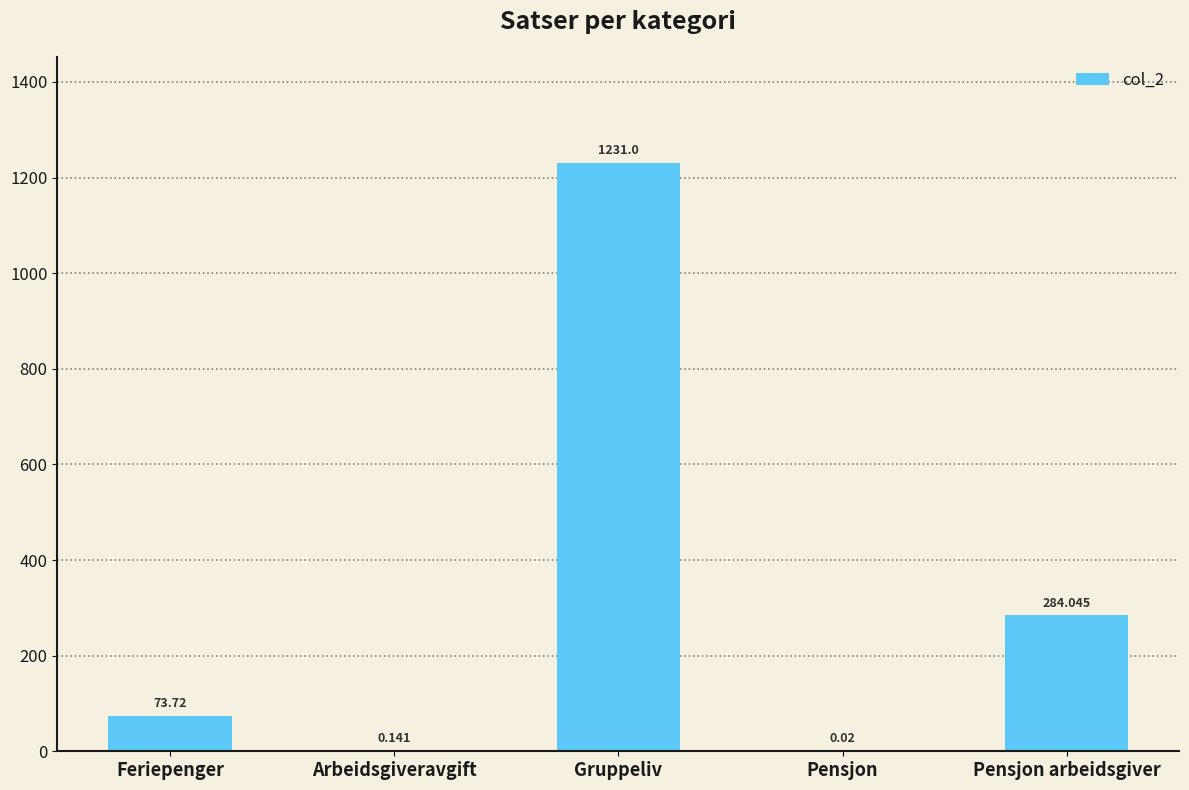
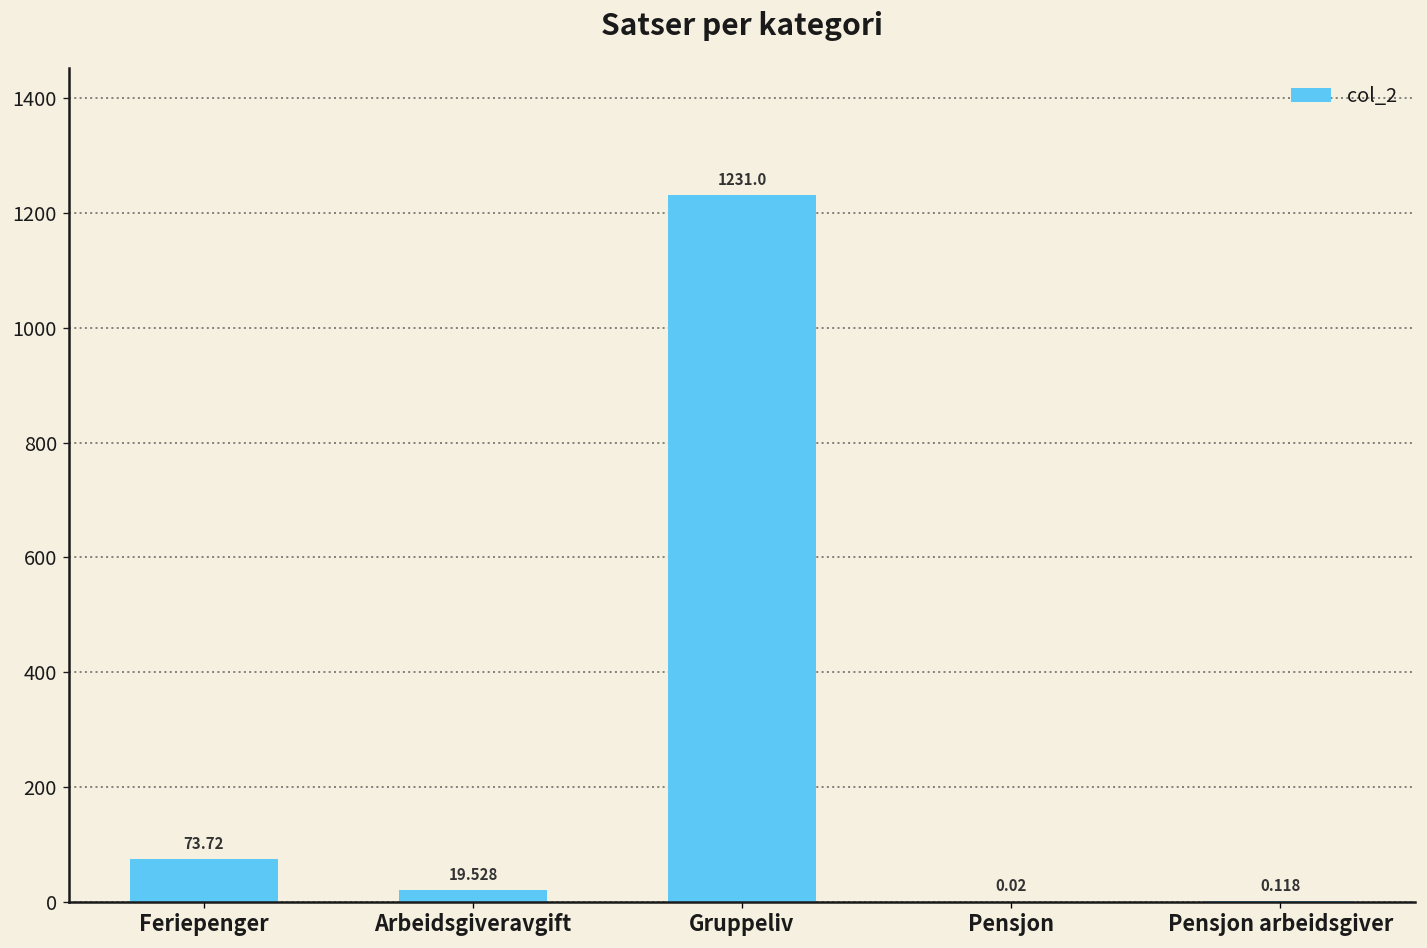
  {
    "Feriepenger": 73.72,
-   "Arbeidsgiveravgift": 0.141,
+   "Arbeidsgiveravgift": 19.528,
    "Gruppeliv": 1231.0,
    "Pensjon": 0.02,
-   "Pensjon arbeidsgiver": 284.045
+   "Pensjon arbeidsgiver": 0.118
  }
